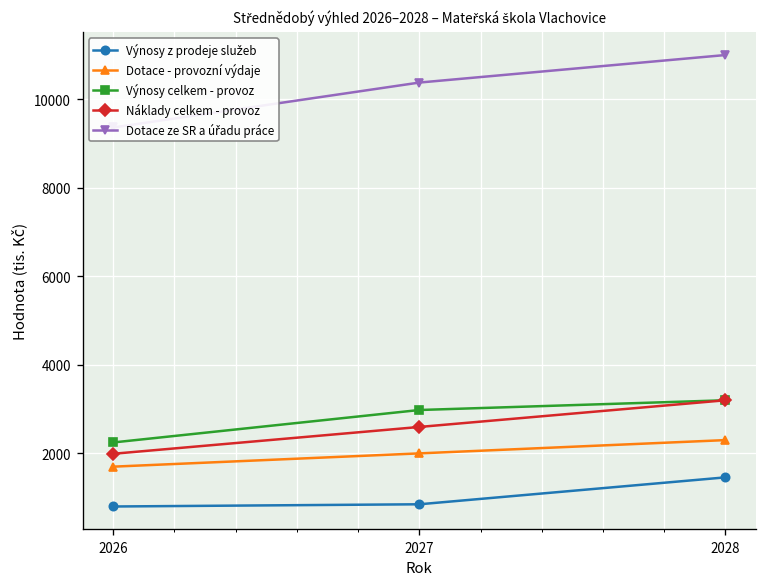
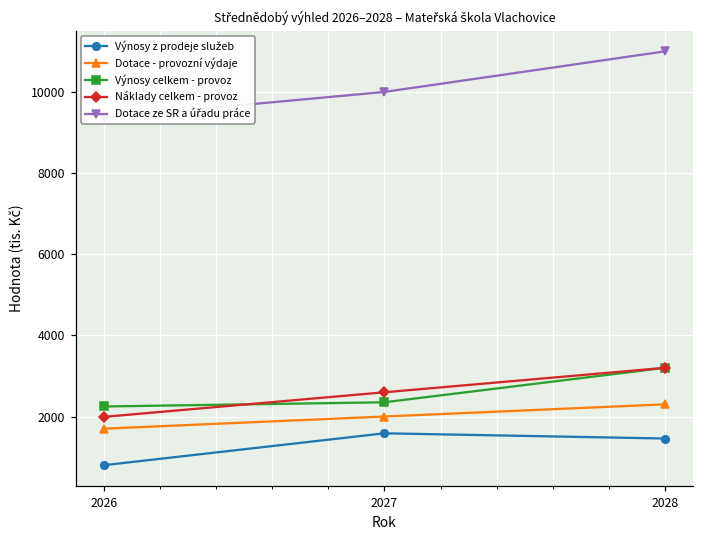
  {
    "Výnosy z prodeje služeb": {
      "2026": 800,
-     "2027": 900,
+     "2027": 1600,
      "2028": 1500
    },
    "Dotace - provozní výdaje": {
      "2026": 1700,
      "2027": 2000,
      "2028": 2300
    },
    "Výnosy celkem - provoz": {
      "2026": 2200,
-     "2027": 3000
+     "2027": 2400
    },
    "Náklady celkem - provoz": {
      "2026": 2000,
      "2027": 2600
    },
    "Dotace ze SR a úřadu práce": {
-     "2027": 10400,
+     "2027": 10000,
      "2028": 11000
    }
  }
